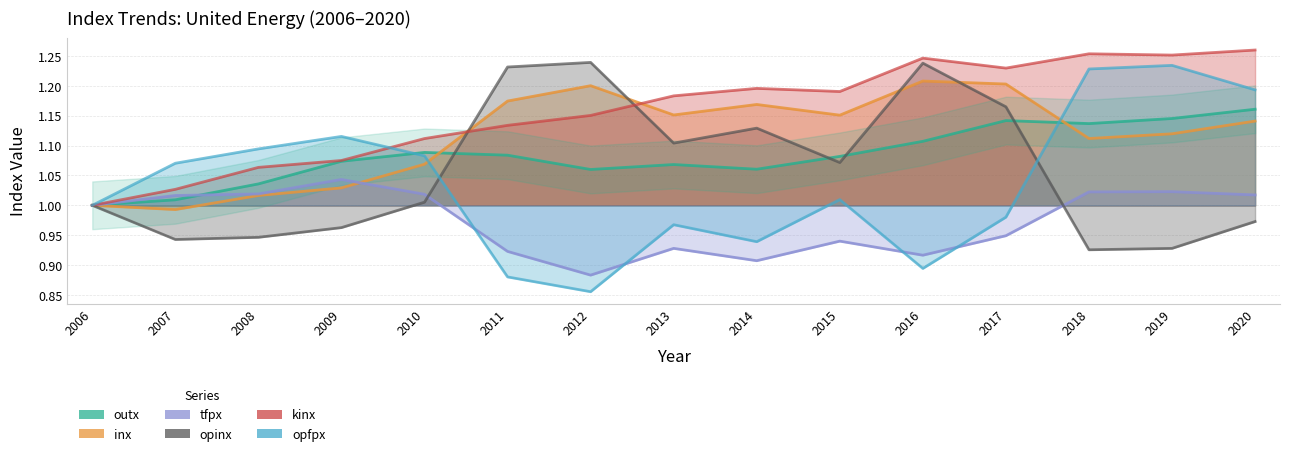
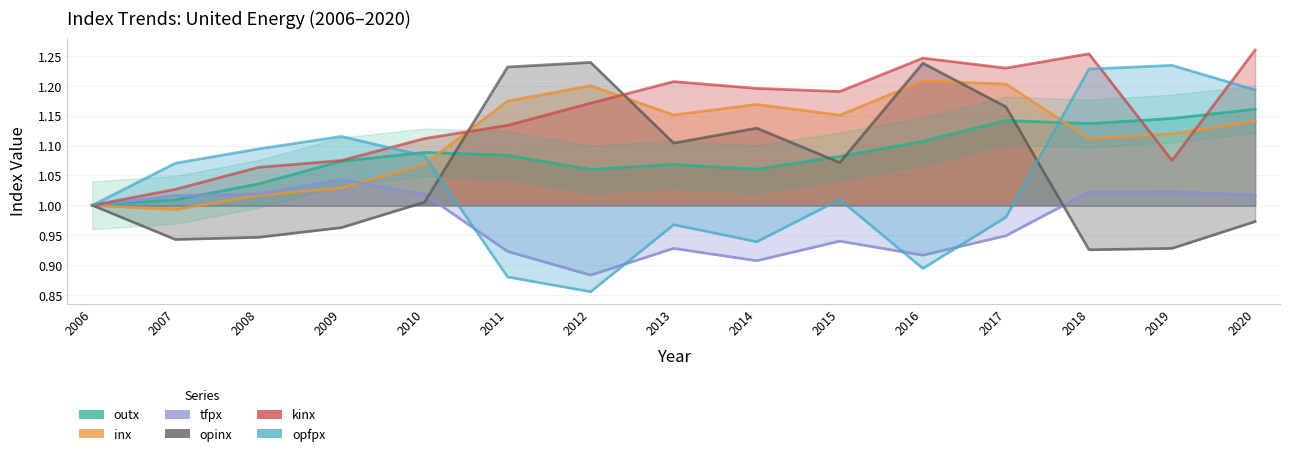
  {
    "kinx": {
      "2007": 1.03,
      "2008": 1.06,
      "2010": 1.11,
      "2011": 1.13,
-     "2012": 1.15,
-     "2013": 1.18,
+     "2012": 1.17,
+     "2013": 1.21,
      "2014": 1.20,
      "2015": 1.19,
      "2016": 1.25,
      "2017": 1.23,
      "2018": 1.25,
-     "2019": 1.25,
+     "2019": 1.08,
      "2020": 1.26
    }
  }
